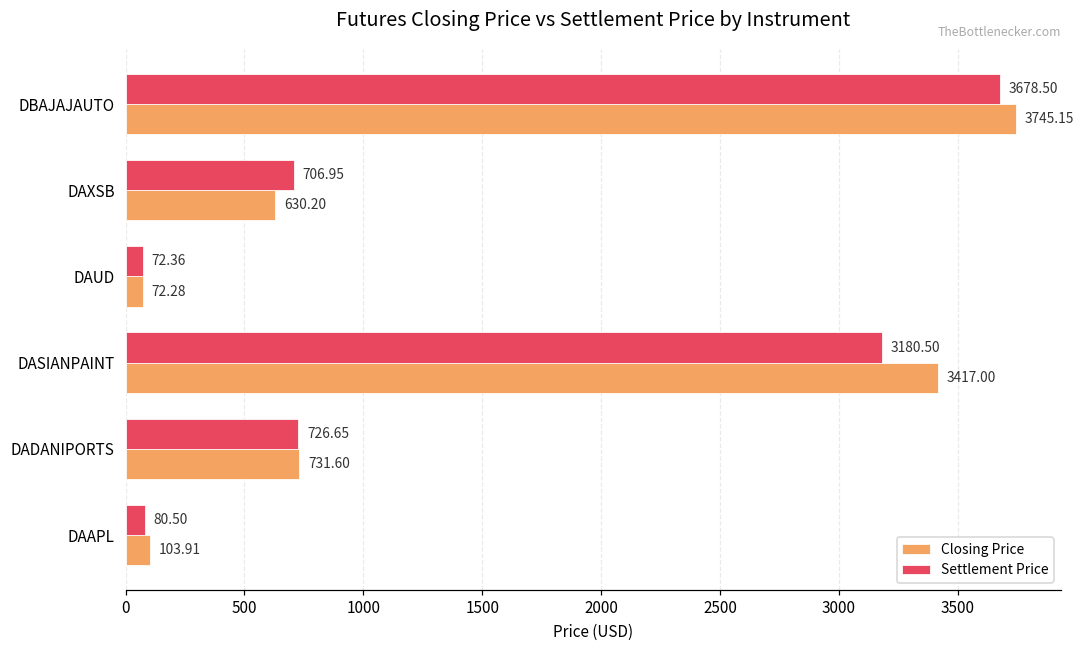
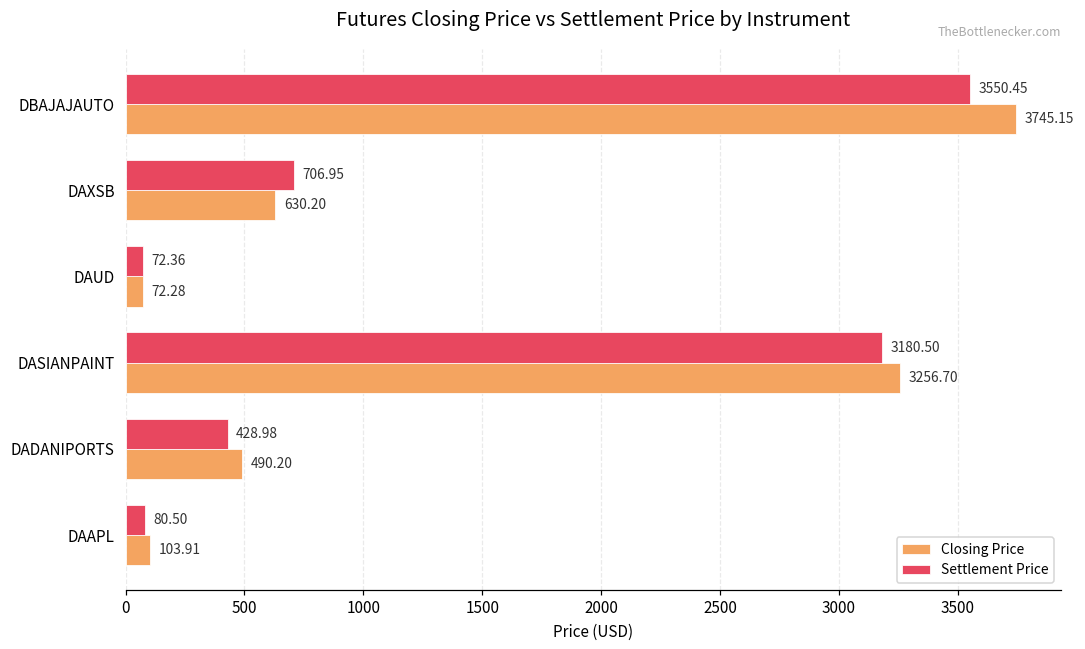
  {
    "Closing Price": {
      "DBAJAJAUTO": 3745.15,
      "DAXSB": 630.20,
      "DAUD": 72.28,
-     "DASIANPAINT": 3417.00,
-     "DADANIPORTS": 731.60,
+     "DASIANPAINT": 3256.70,
+     "DADANIPORTS": 490.20,
      "DAAPL": 103.91
    },
    "Settlement Price": {
-     "DBAJAJAUTO": 3678.50,
+     "DBAJAJAUTO": 3550.45,
      "DAXSB": 706.95,
      "DAUD": 72.36,
      "DASIANPAINT": 3180.50,
-     "DADANIPORTS": 726.65,
+     "DADANIPORTS": 428.98,
      "DAAPL": 80.50
    }
  }
